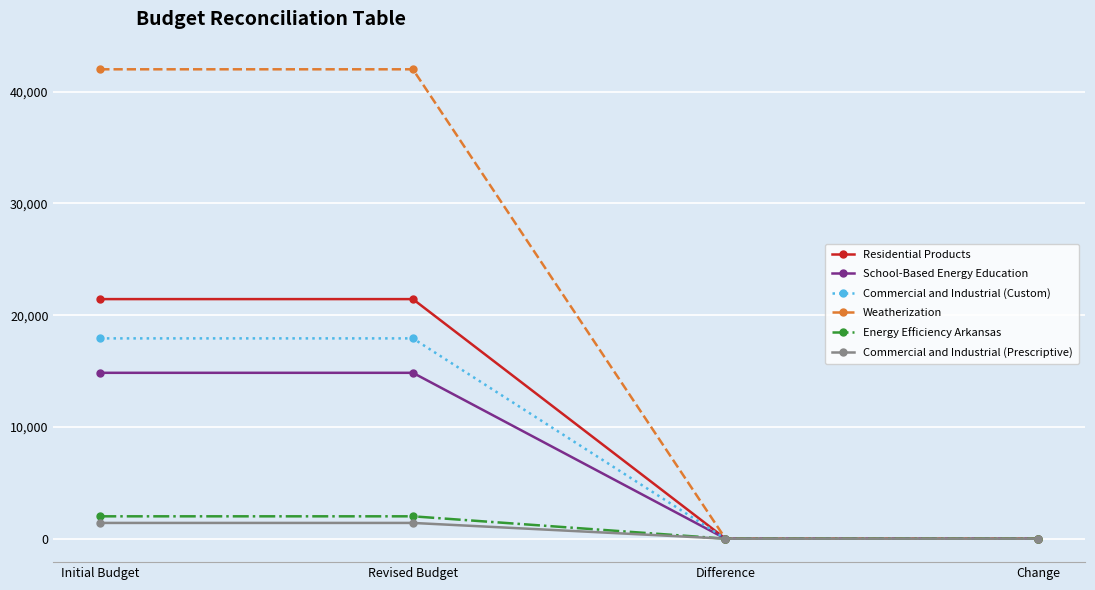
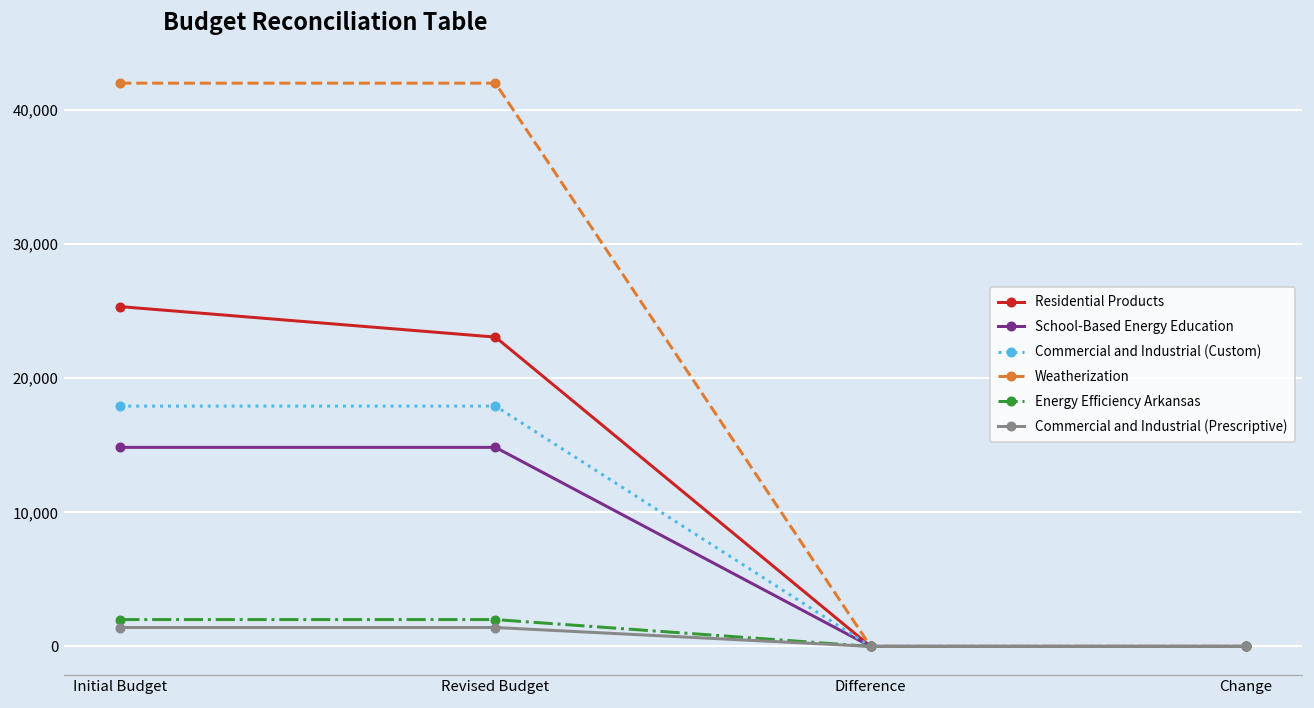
  {
    "Residential Products": {
-     "Initial Budget": "21,400",
-     "Revised Budget": "21,400"
+     "Initial Budget": "25,300",
+     "Revised Budget": "23,100"
    },
    "School-Based Energy Education": {
      "Initial Budget": "14,800",
      "Revised Budget": "14,800"
    },
    "Commercial and Industrial (Custom)": {
      "Initial Budget": "17,900",
      "Revised Budget": "17,900"
    },
    "Weatherization": {
      "Initial Budget": "42,000",
      "Revised Budget": "42,000"
    },
    "Energy Efficiency Arkansas": {
      "Initial Budget": "2,000",
      "Revised Budget": "2,000"
    },
    "Commercial and Industrial (Prescriptive)": {
      "Initial Budget": "1,400",
      "Revised Budget": "1,400"
    }
  }
